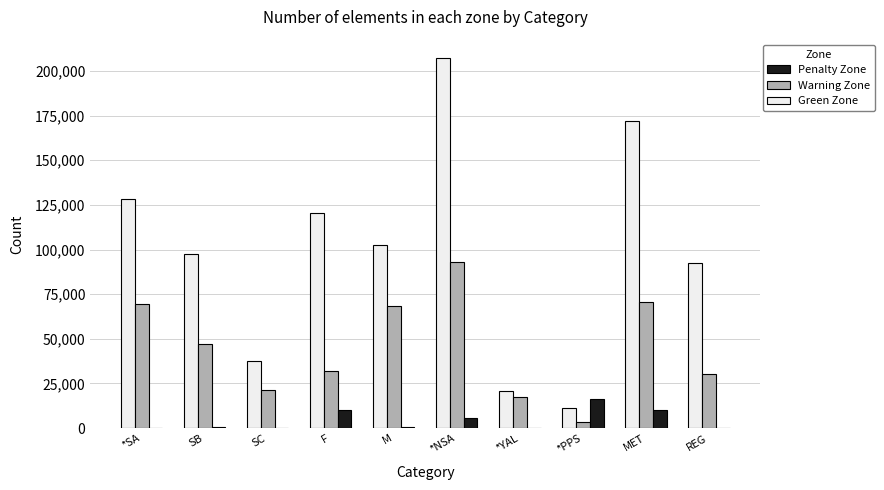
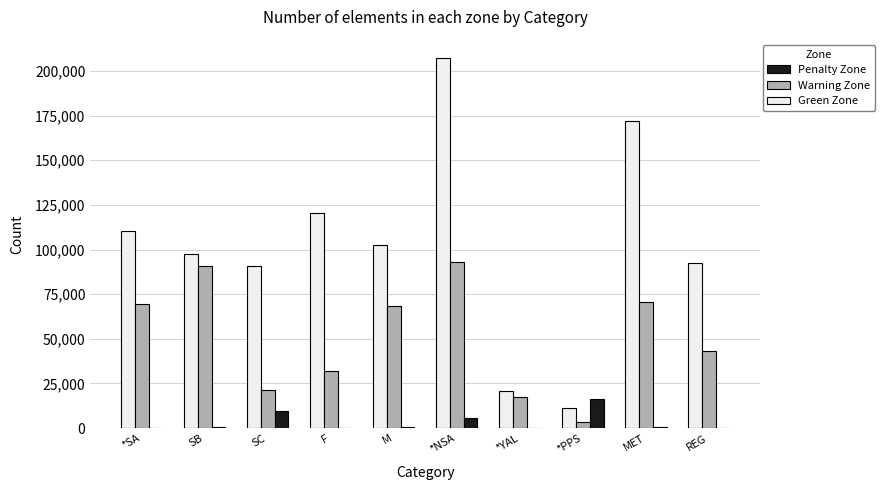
  {
    "Green Zone": {
-     "*SA": "128,000",
+     "*SA": "110,000",
      "SB": "97,000",
-     "SC": "38,000",
+     "SC": "91,000",
      "F": "121,000",
      "M": "102,000",
      "*NSA": "207,000",
      "*YAL": "21,000",
      "*PPS": "11,000",
      "MET": "172,000",
      "REG": "92,000"
    },
    "Warning Zone": {
      "*SA": "69,000",
-     "SB": "47,000",
+     "SB": "91,000",
      "SC": "21,000",
      "F": "32,000",
      "M": "68,000",
      "*NSA": "93,000",
      "*YAL": "17,000",
      "*PPS": "4,000",
      "MET": "70,000",
-     "REG": "30,000"
+     "REG": "43,000"
    },
    "Penalty Zone": {
-     "SC": "0",
-     "F": "10,000",
+     "SC": "10,000",
+     "F": "0",
      "*NSA": "5,000",
      "*PPS": "16,000",
-     "MET": "10,000"
+     "MET": "0"
    }
  }
